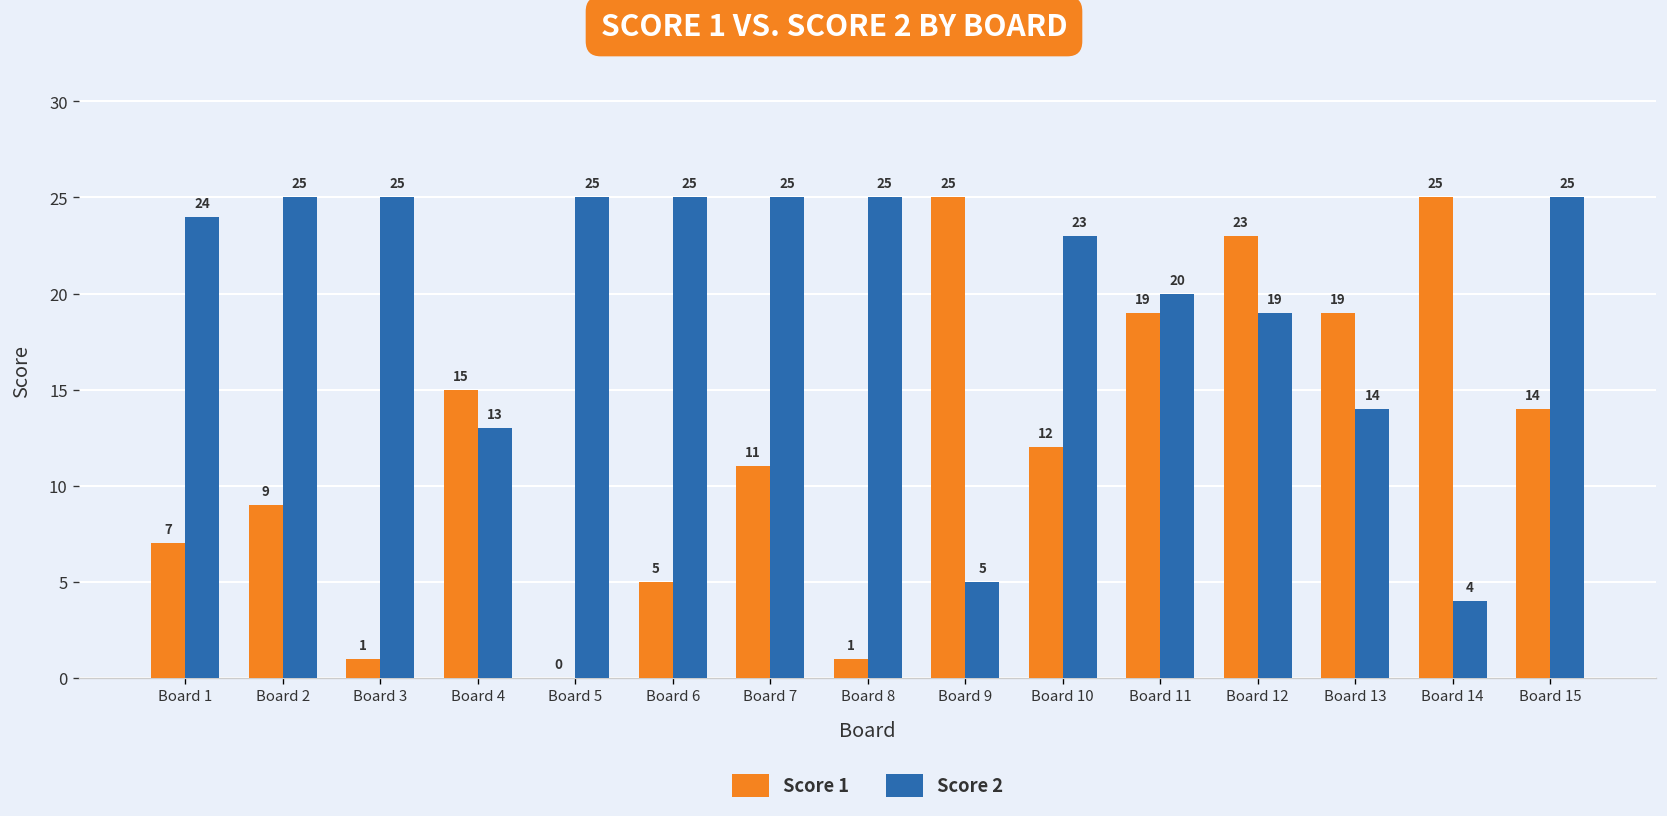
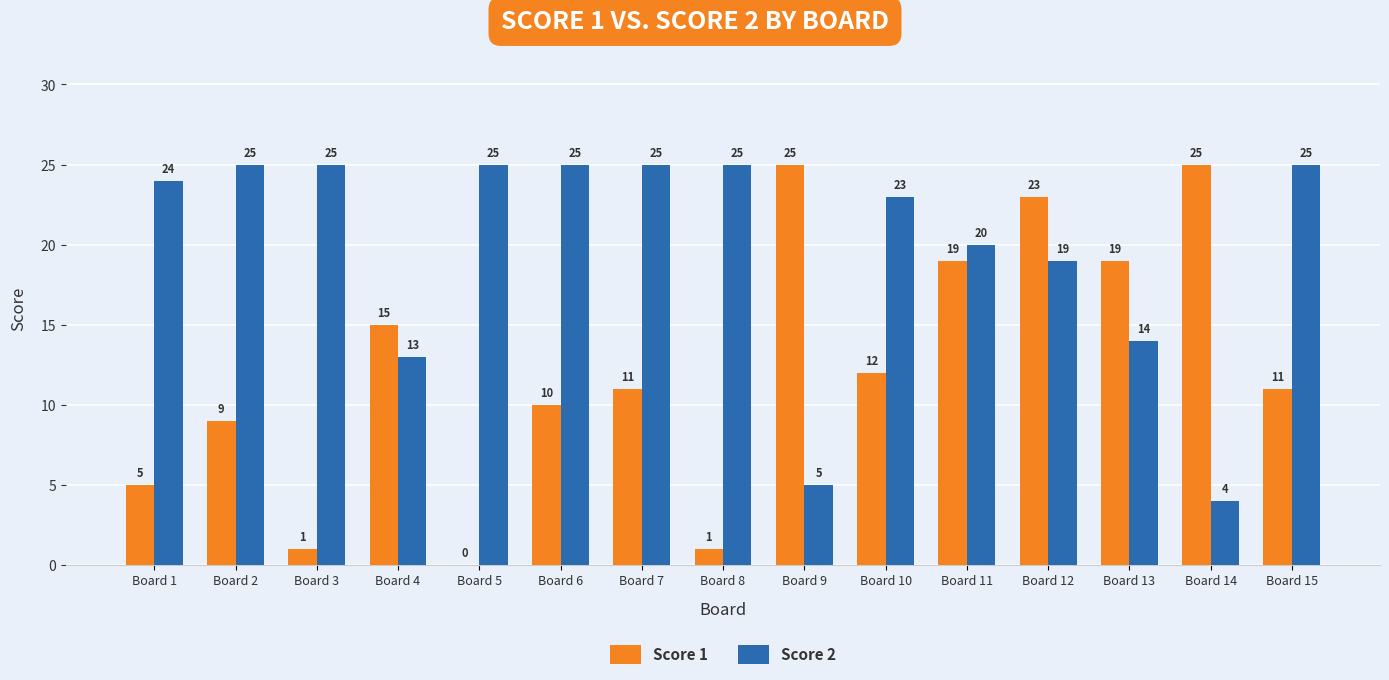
  {
    "Score 1": {
-     "Board 1": 7,
+     "Board 1": 5,
      "Board 2": 9,
      "Board 3": 1,
      "Board 4": 15,
      "Board 5": 0,
-     "Board 6": 5,
+     "Board 6": 10,
      "Board 7": 11,
      "Board 8": 1,
      "Board 9": 25,
      "Board 10": 12,
      "Board 11": 19,
      "Board 12": 23,
      "Board 13": 19,
      "Board 14": 25,
-     "Board 15": 14
+     "Board 15": 11
    },
    "Score 2": {
      "Board 1": 24,
      "Board 2": 25,
      "Board 3": 25,
      "Board 4": 13,
      "Board 5": 25,
      "Board 6": 25,
      "Board 7": 25,
      "Board 8": 25,
      "Board 9": 5,
      "Board 10": 23,
      "Board 11": 20,
      "Board 12": 19,
      "Board 13": 14,
      "Board 14": 4,
      "Board 15": 25
    }
  }
